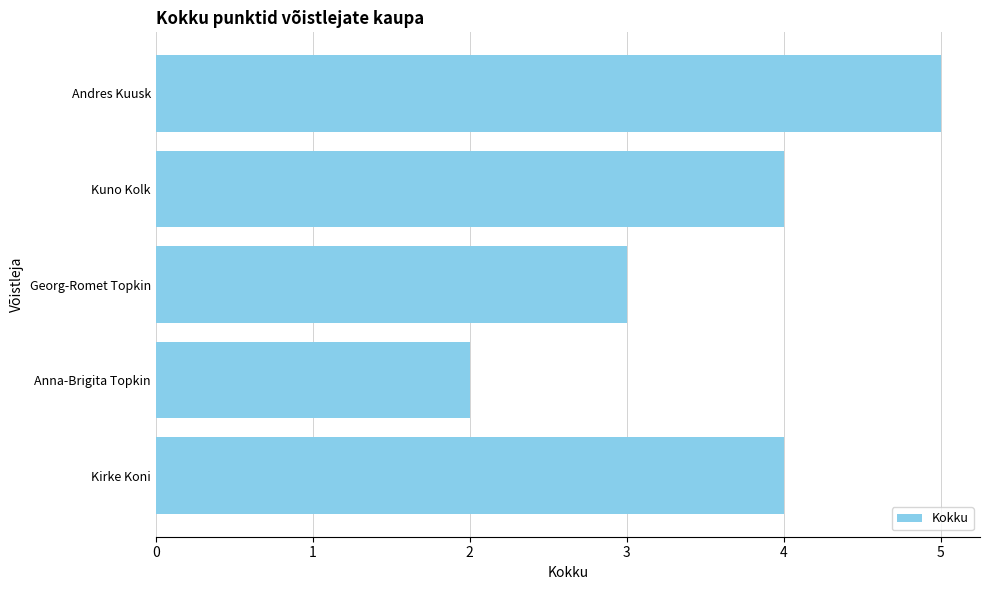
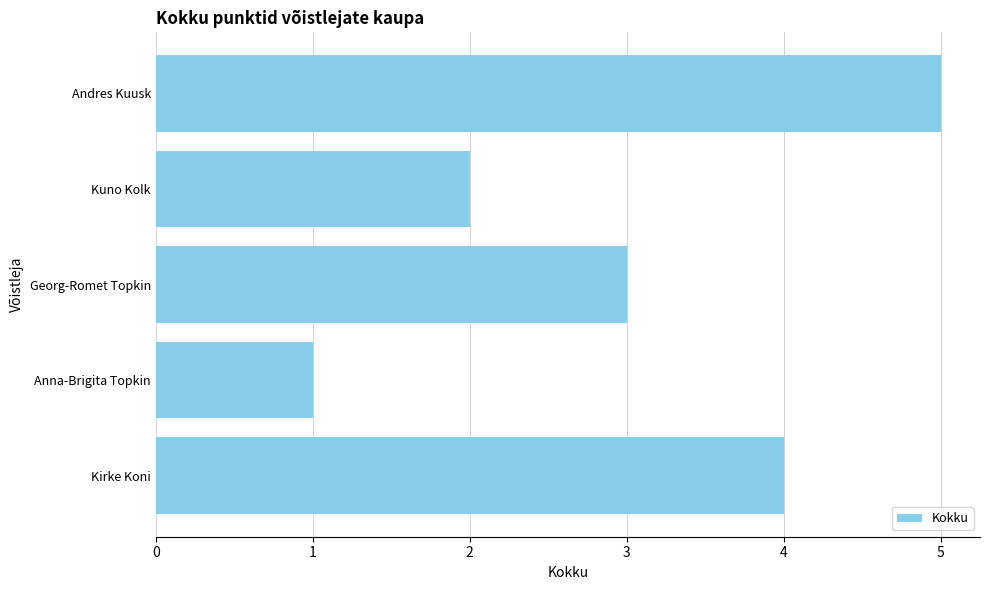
  {
    "Andres Kuusk": 5,
-   "Kuno Kolk": 4,
+   "Kuno Kolk": 2,
    "Georg-Romet Topkin": 3,
-   "Anna-Brigita Topkin": 2,
+   "Anna-Brigita Topkin": 1,
    "Kirke Koni": 4
  }
